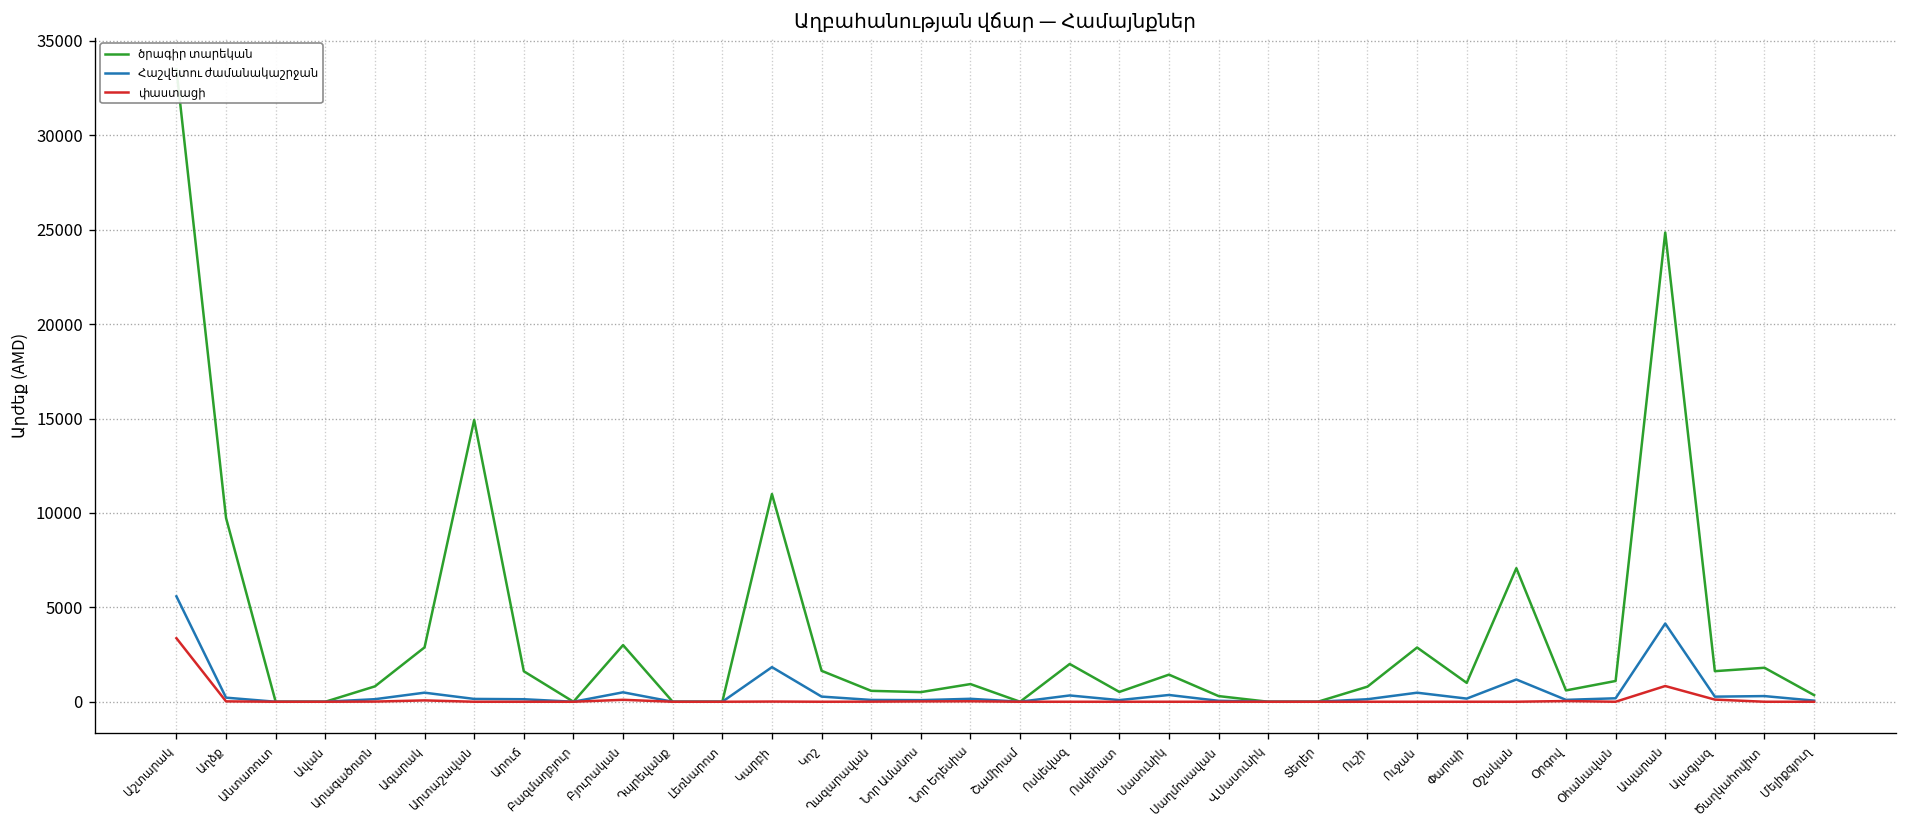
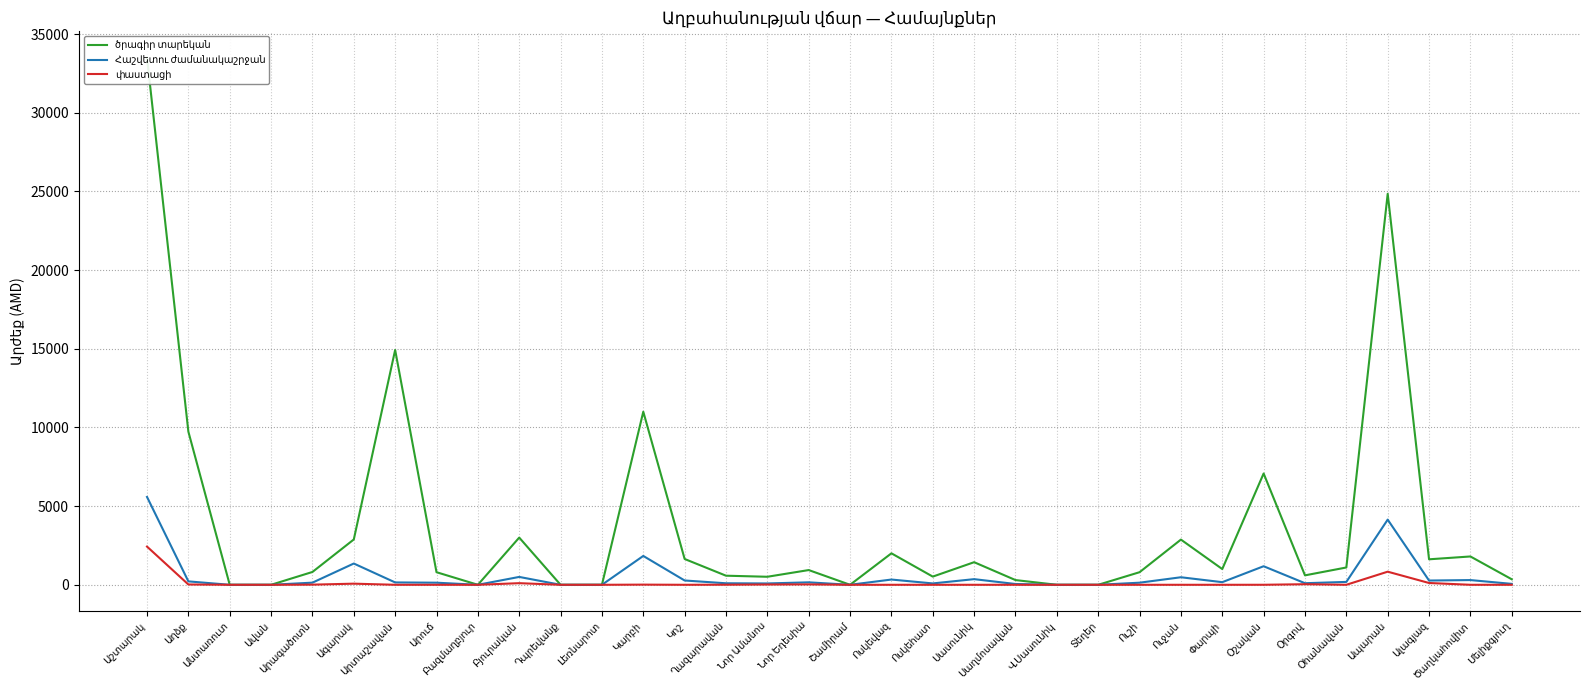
  {
    "ծրագիր տարեկան": {
      "Աղձք": 9700,
      "Արագածոտն": 800,
      "Ագարակ": 2900,
      "Արտաշավան": 14900,
-     "Արուճ": 1600,
+     "Արուճ": 800,
      "Բյուրական": 3000,
      "Կարբի": 11000,
      "Կոշ": 1600,
      "Ղազարավան": 600,
      "Նոր Ամանոս": 500,
      "Նոր Եդեսիա": 900,
      "Ոսկեվազ": 2000,
      "Ոսկեհատ": 500,
      "Սասունիկ": 1400,
      "Սաղմոսավան": 300,
      "Ուշի": 800,
      "Ուջան": 2900,
      "Փարպի": 1000,
      "Օշական": 7100,
      "Օրգով": 600,
      "Օհանավան": 1100,
      "Ապարան": 24900,
      "Ալագյազ": 1600,
      "Ծաղկահովիտ": 1800,
      "Մելիքգյուղ": 400
    },
    "Հաշվետու ժամանակաշրջան": {
      "Աշտարակ": 5600,
      "Աղձք": 200,
-     "Ագարակ": 500,
+     "Ագարակ": 1400,
      "Բյուրական": 500,
      "Կարբի": 1800,
      "Կոշ": 300,
      "Ոսկեվազ": 300,
      "Սասունիկ": 400,
      "Ուջան": 500,
      "Փարպի": 200,
      "Օշական": 1200,
      "Օհանավան": 200,
      "Ապարան": 4100,
      "Ծաղկահովիտ": 300
    },
    "փաստացի": {
-     "Աշտարակ": 3400,
+     "Աշտարակ": 2400,
      "Աղձք": 0,
      "Ագարակ": 100,
      "Բյուրական": 100,
      "Կարբի": 0,
      "Կոշ": 0,
      "Ոսկեվազ": 0,
      "Սասունիկ": 0,
      "Ուջան": 0,
      "Փարպի": 0,
      "Օշական": 0,
      "Օհանավան": 0,
      "Ապարան": 800,
      "Ծաղկահովիտ": 0
    }
  }
